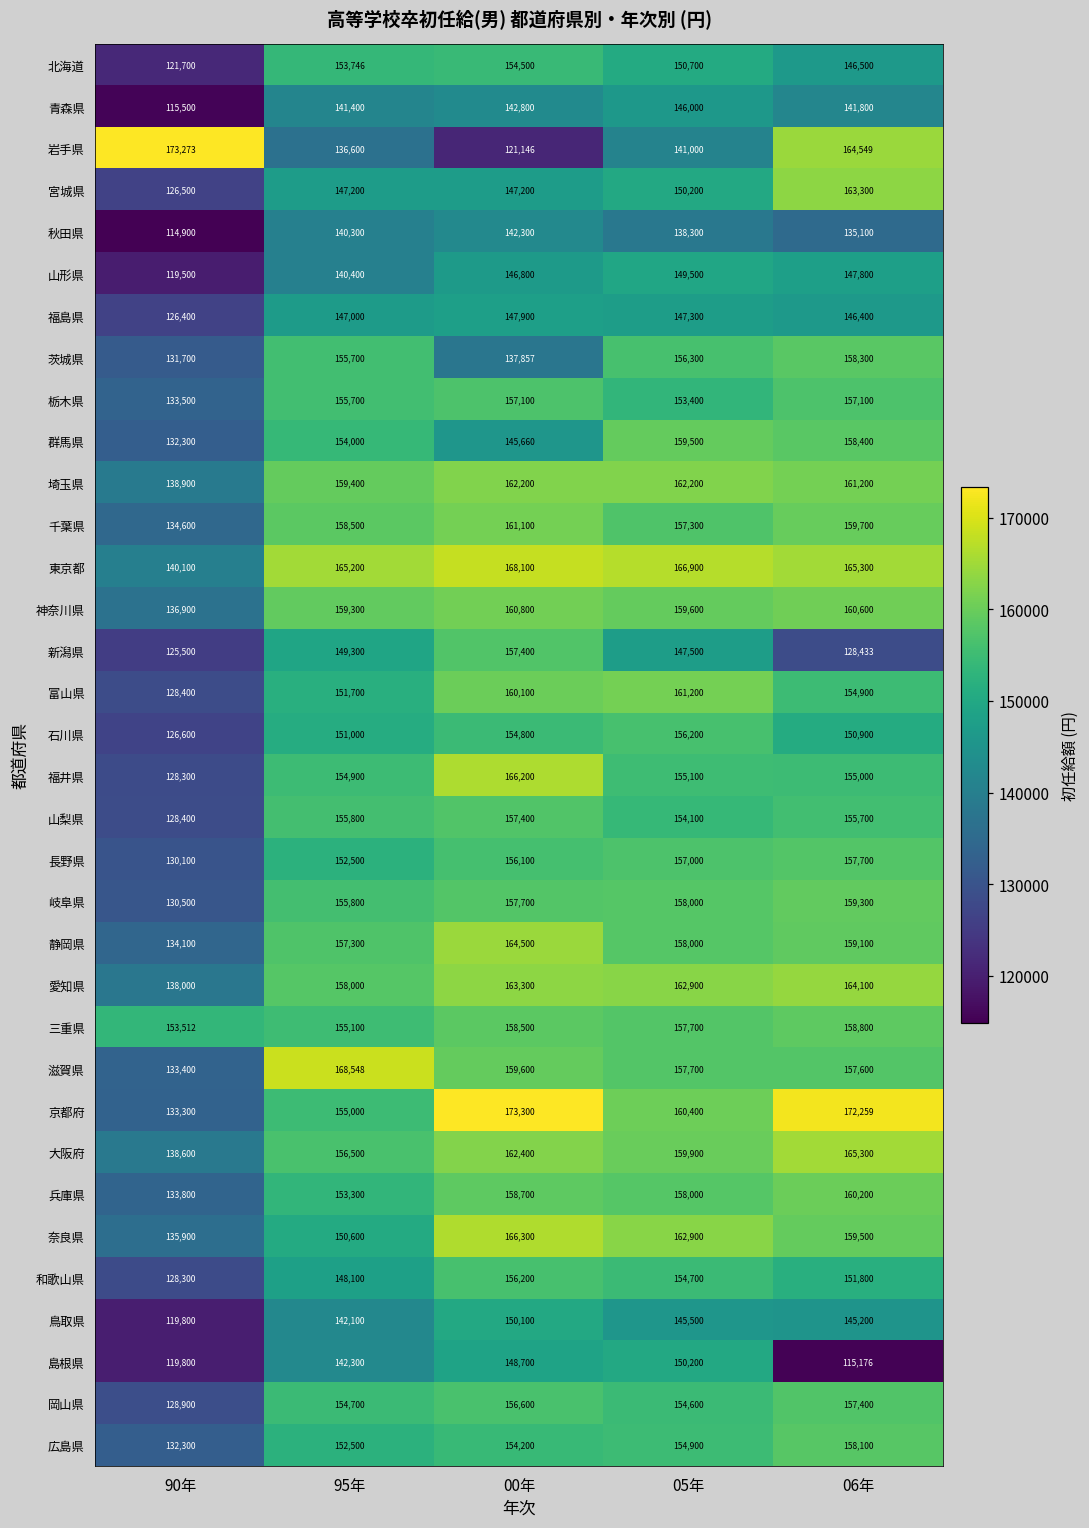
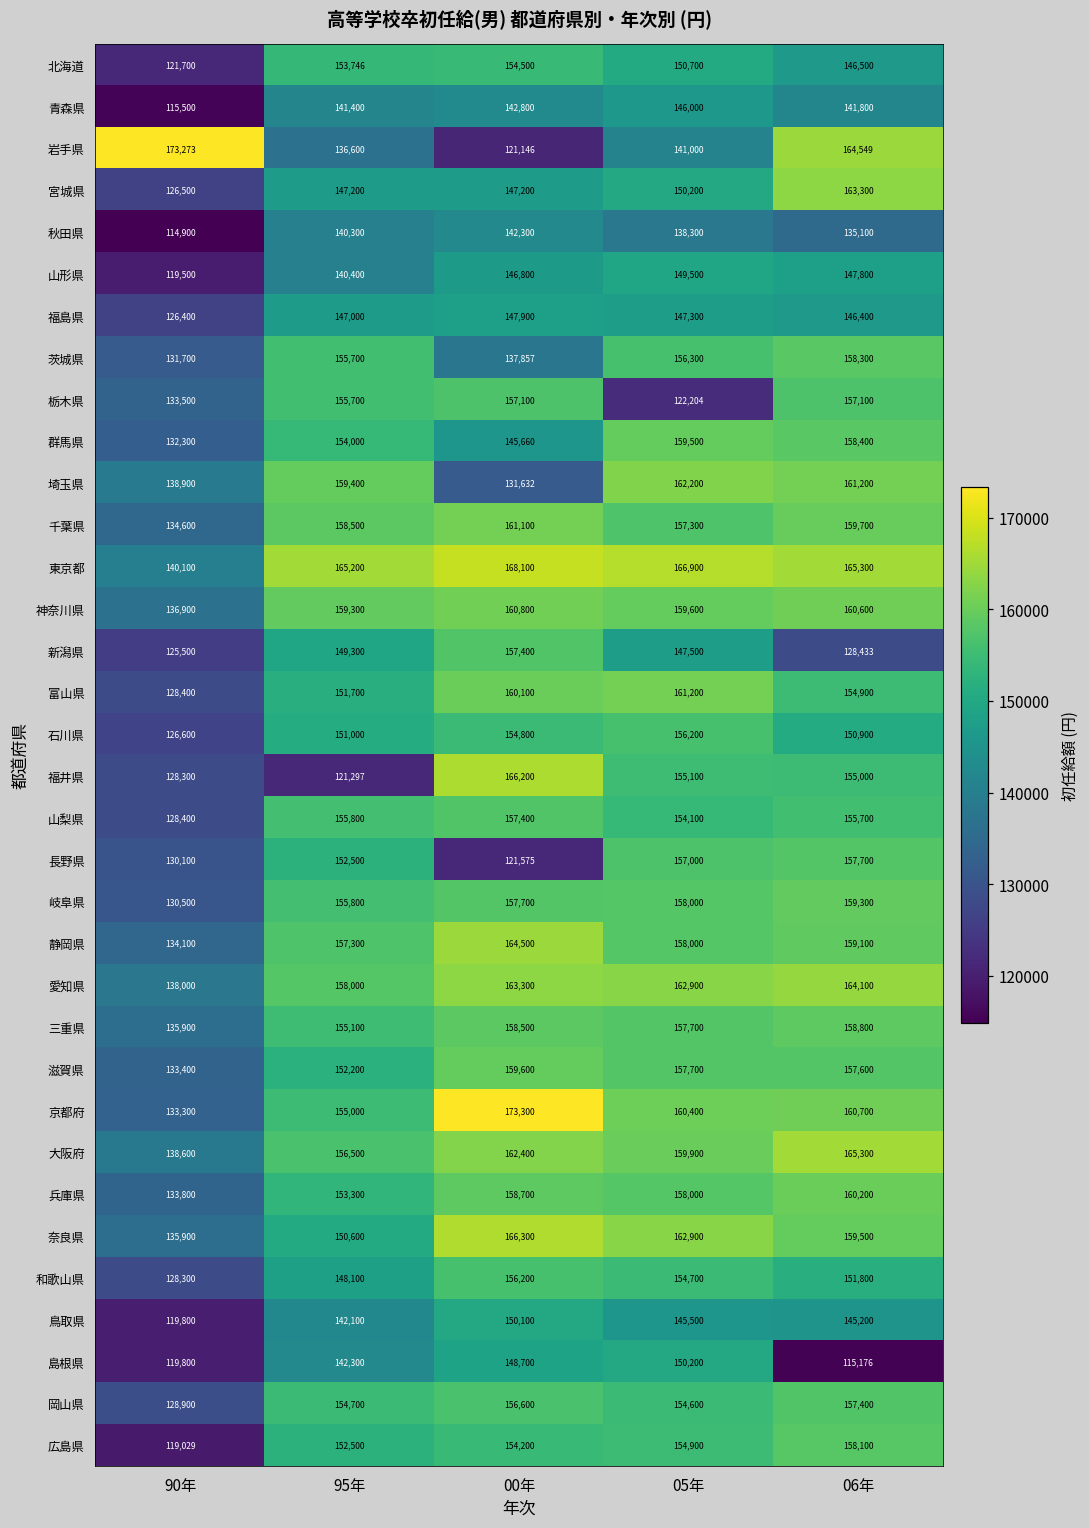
  {
    "北海道": {
      "90年": "121,700",
      "95年": "153,746",
      "00年": "154,500",
      "05年": "150,700",
      "06年": "146,500"
    },
    "青森県": {
      "90年": "115,500",
      "95年": "141,400",
      "00年": "142,800",
      "05年": "146,000",
      "06年": "141,800"
    },
    "岩手県": {
      "90年": "173,273",
      "95年": "136,600",
      "00年": "121,146",
      "05年": "141,000",
      "06年": "164,549"
    },
    "宮城県": {
      "90年": "126,500",
      "95年": "147,200",
      "00年": "147,200",
      "05年": "150,200",
      "06年": "163,300"
    },
    "秋田県": {
      "90年": "114,900",
      "95年": "140,300",
      "00年": "142,300",
      "05年": "138,300",
      "06年": "135,100"
    },
    "山形県": {
      "90年": "119,500",
      "95年": "140,400",
      "00年": "146,800",
      "05年": "149,500",
      "06年": "147,800"
    },
    "福島県": {
      "90年": "126,400",
      "95年": "147,000",
      "00年": "147,900",
      "05年": "147,300",
      "06年": "146,400"
    },
    "茨城県": {
      "90年": "131,700",
      "95年": "155,700",
      "00年": "137,857",
      "05年": "156,300",
      "06年": "158,300"
    },
    "栃木県": {
      "90年": "133,500",
      "95年": "155,700",
      "00年": "157,100",
-     "05年": "153,400",
+     "05年": "122,204",
      "06年": "157,100"
    },
    "群馬県": {
      "90年": "132,300",
      "95年": "154,000",
      "00年": "145,660",
      "05年": "159,500",
      "06年": "158,400"
    },
    "埼玉県": {
      "90年": "138,900",
      "95年": "159,400",
-     "00年": "162,200",
+     "00年": "131,632",
      "05年": "162,200",
      "06年": "161,200"
    },
    "千葉県": {
      "90年": "134,600",
      "95年": "158,500",
      "00年": "161,100",
      "05年": "157,300",
      "06年": "159,700"
    },
    "東京都": {
      "90年": "140,100",
      "95年": "165,200",
      "00年": "168,100",
      "05年": "166,900",
      "06年": "165,300"
    },
    "神奈川県": {
      "90年": "136,900",
      "95年": "159,300",
      "00年": "160,800",
      "05年": "159,600",
      "06年": "160,600"
    },
    "新潟県": {
      "90年": "125,500",
      "95年": "149,300",
      "00年": "157,400",
      "05年": "147,500",
      "06年": "128,433"
    },
    "富山県": {
      "90年": "128,400",
      "95年": "151,700",
      "00年": "160,100",
      "05年": "161,200",
      "06年": "154,900"
    },
    "石川県": {
      "90年": "126,600",
      "95年": "151,000",
      "00年": "154,800",
      "05年": "156,200",
      "06年": "150,900"
    },
    "福井県": {
      "90年": "128,300",
-     "95年": "154,900",
+     "95年": "121,297",
      "00年": "166,200",
      "05年": "155,100",
      "06年": "155,000"
    },
    "山梨県": {
      "90年": "128,400",
      "95年": "155,800",
      "00年": "157,400",
      "05年": "154,100",
      "06年": "155,700"
    },
    "長野県": {
      "90年": "130,100",
      "95年": "152,500",
-     "00年": "156,100",
+     "00年": "121,575",
      "05年": "157,000",
      "06年": "157,700"
    },
    "岐阜県": {
      "90年": "130,500",
      "95年": "155,800",
      "00年": "157,700",
      "05年": "158,000",
      "06年": "159,300"
    },
    "静岡県": {
      "90年": "134,100",
      "95年": "157,300",
      "00年": "164,500",
      "05年": "158,000",
      "06年": "159,100"
    },
    "愛知県": {
      "90年": "138,000",
      "95年": "158,000",
      "00年": "163,300",
      "05年": "162,900",
      "06年": "164,100"
    },
    "三重県": {
-     "90年": "153,512",
+     "90年": "135,900",
      "95年": "155,100",
      "00年": "158,500",
      "05年": "157,700",
      "06年": "158,800"
    },
    "滋賀県": {
      "90年": "133,400",
-     "95年": "168,548",
+     "95年": "152,200",
      "00年": "159,600",
      "05年": "157,700",
      "06年": "157,600"
    },
    "京都府": {
      "90年": "133,300",
      "95年": "155,000",
      "00年": "173,300",
      "05年": "160,400",
-     "06年": "172,259"
+     "06年": "160,700"
    },
    "大阪府": {
      "90年": "138,600",
      "95年": "156,500",
      "00年": "162,400",
      "05年": "159,900",
      "06年": "165,300"
    },
    "兵庫県": {
      "90年": "133,800",
      "95年": "153,300",
      "00年": "158,700",
      "05年": "158,000",
      "06年": "160,200"
    },
    "奈良県": {
      "90年": "135,900",
      "95年": "150,600",
      "00年": "166,300",
      "05年": "162,900",
      "06年": "159,500"
    },
    "和歌山県": {
      "90年": "128,300",
      "95年": "148,100",
      "00年": "156,200",
      "05年": "154,700",
      "06年": "151,800"
    },
    "鳥取県": {
      "90年": "119,800",
      "95年": "142,100",
      "00年": "150,100",
      "05年": "145,500",
      "06年": "145,200"
    },
    "島根県": {
      "90年": "119,800",
      "95年": "142,300",
      "00年": "148,700",
      "05年": "150,200",
      "06年": "115,176"
    },
    "岡山県": {
      "90年": "128,900",
      "95年": "154,700",
      "00年": "156,600",
      "05年": "154,600",
      "06年": "157,400"
    },
    "広島県": {
-     "90年": "132,300",
+     "90年": "119,029",
      "95年": "152,500",
      "00年": "154,200",
      "05年": "154,900",
      "06年": "158,100"
    }
  }
